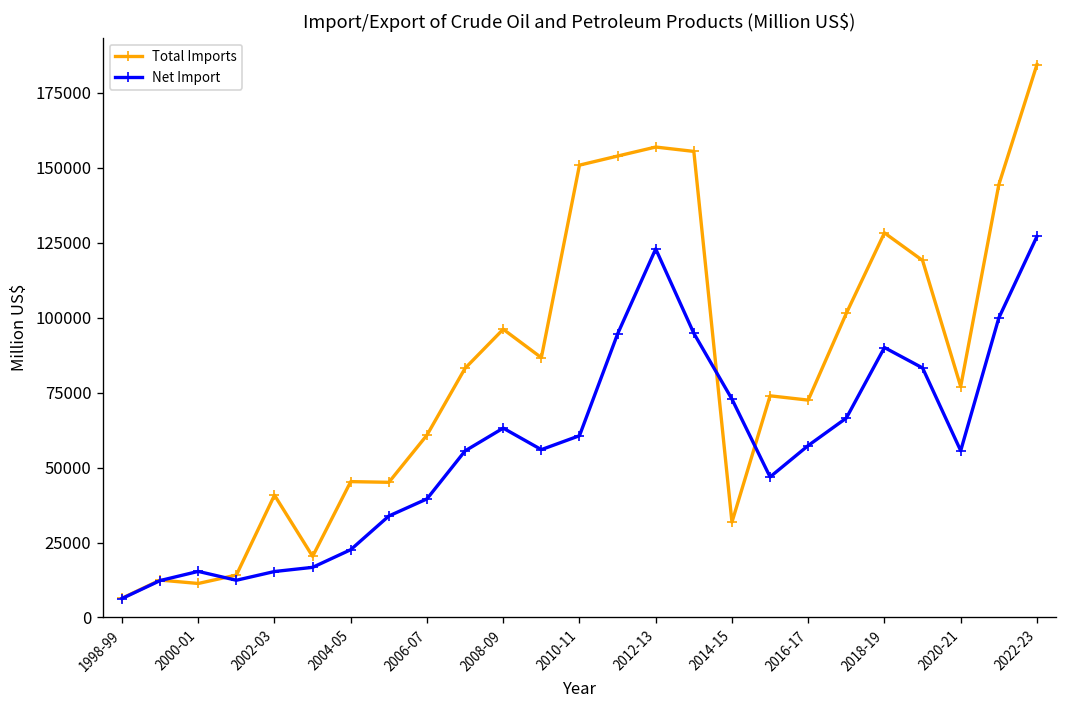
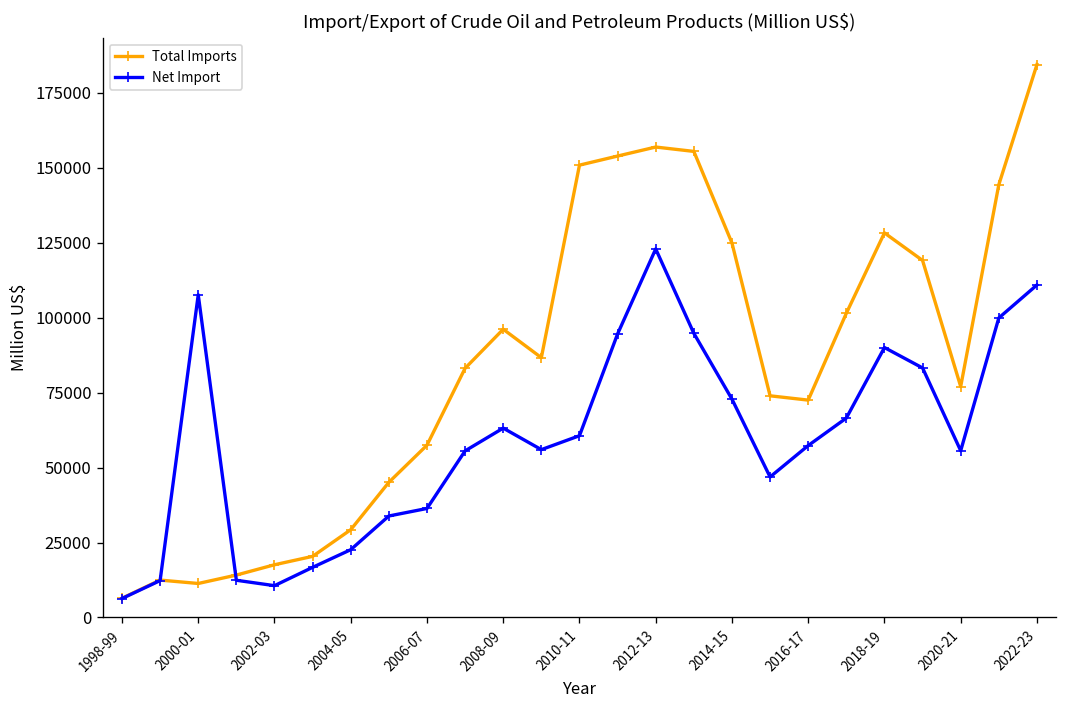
  {
    "Total Imports": {
      "2000-01": 11000,
-     "2002-03": 41000,
-     "2004-05": 45000,
-     "2006-07": 61000,
+     "2002-03": 18000,
+     "2004-05": 29000,
+     "2006-07": 57000,
      "2008-09": 96000,
      "2010-11": 151000,
      "2012-13": 157000,
-     "2014-15": 32000,
+     "2014-15": 125000,
      "2016-17": 72000,
      "2018-19": 128000,
      "2020-21": 77000,
      "2022-23": 184000
    },
    "Net Import": {
-     "2000-01": 15000,
-     "2002-03": 15000,
+     "2000-01": 108000,
+     "2002-03": 11000,
      "2004-05": 23000,
-     "2006-07": 40000,
+     "2006-07": 36000,
      "2008-09": 63000,
      "2010-11": 61000,
      "2012-13": 123000,
      "2014-15": 73000,
      "2016-17": 57000,
      "2018-19": 90000,
      "2020-21": 56000,
-     "2022-23": 127000
+     "2022-23": 111000
    }
  }
